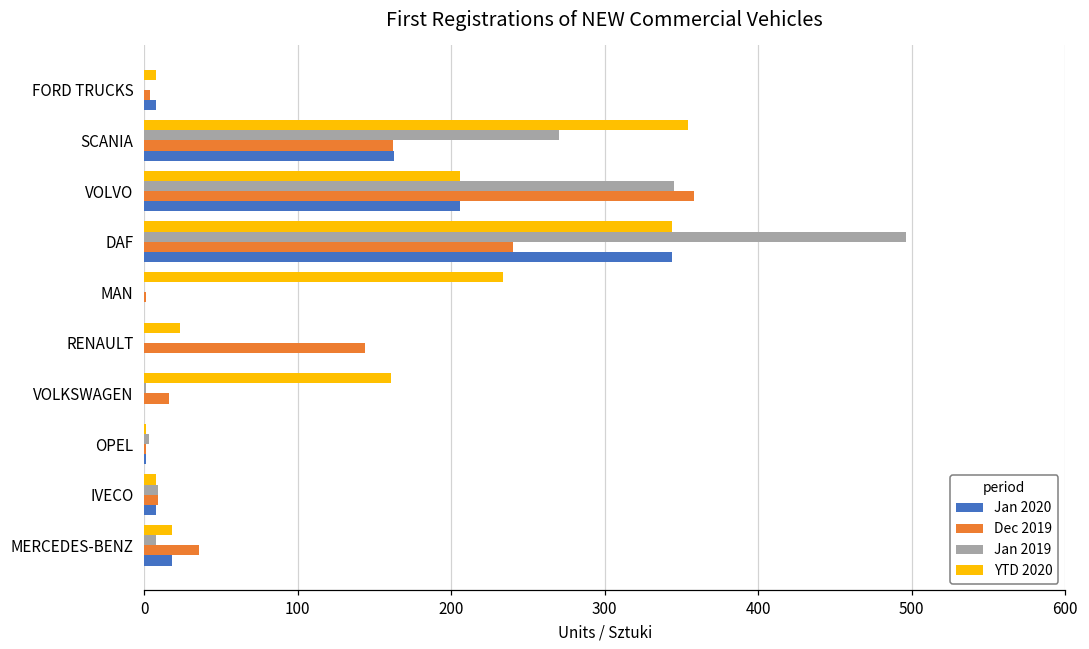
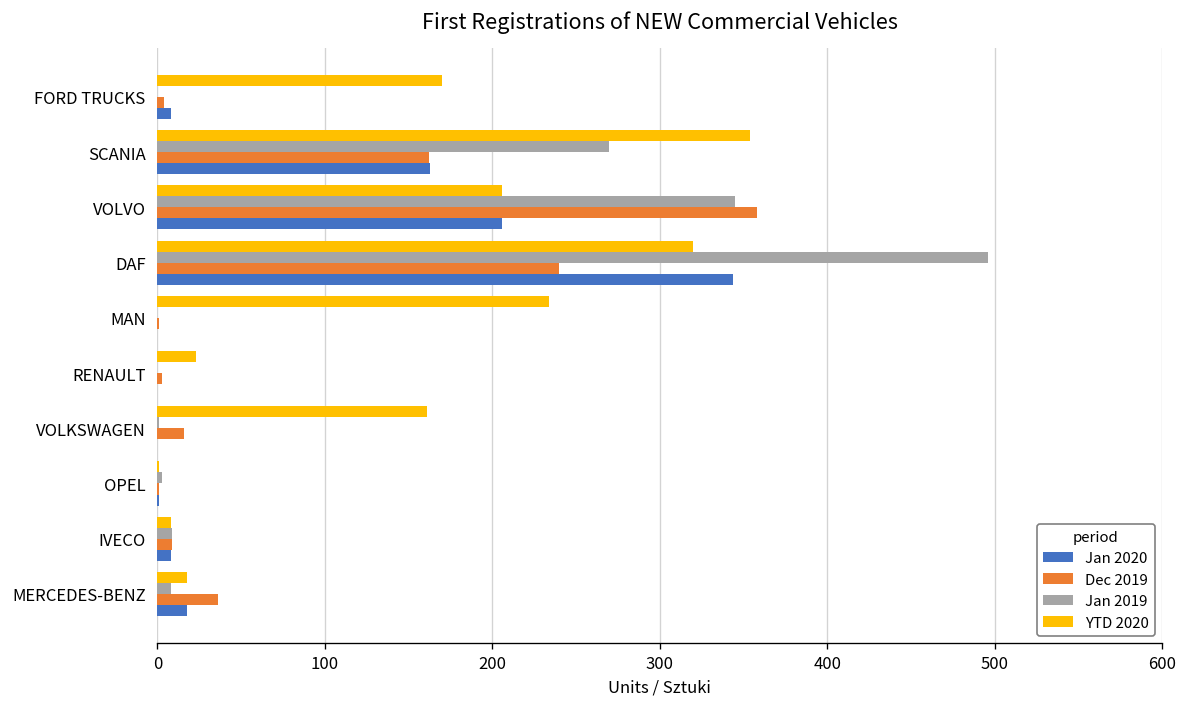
  {
    "Jan 2020": {
      "FORD TRUCKS": 8,
      "SCANIA": 163,
      "VOLVO": 206,
      "DAF": 344,
      "MAN": 0,
      "RENAULT": 0,
      "VOLKSWAGEN": 0,
      "IVECO": 8,
      "MERCEDES-BENZ": 18
    },
    "Dec 2019": {
      "FORD TRUCKS": 4,
      "SCANIA": 162,
      "VOLVO": 358,
      "DAF": 240,
-     "RENAULT": 144,
+     "RENAULT": 3,
      "VOLKSWAGEN": 16,
      "IVECO": 9,
      "MERCEDES-BENZ": 36
    },
    "Jan 2019": {
      "FORD TRUCKS": 0,
      "SCANIA": 270,
      "VOLVO": 345,
      "DAF": 496,
      "MAN": 0,
      "RENAULT": 0,
      "OPEL": 3,
      "IVECO": 9,
      "MERCEDES-BENZ": 8
    },
    "YTD 2020": {
-     "FORD TRUCKS": 8,
+     "FORD TRUCKS": 170,
      "SCANIA": 354,
      "VOLVO": 206,
-     "DAF": 344,
+     "DAF": 320,
      "MAN": 234,
      "RENAULT": 23,
      "VOLKSWAGEN": 161,
      "IVECO": 8,
      "MERCEDES-BENZ": 18
    }
  }
